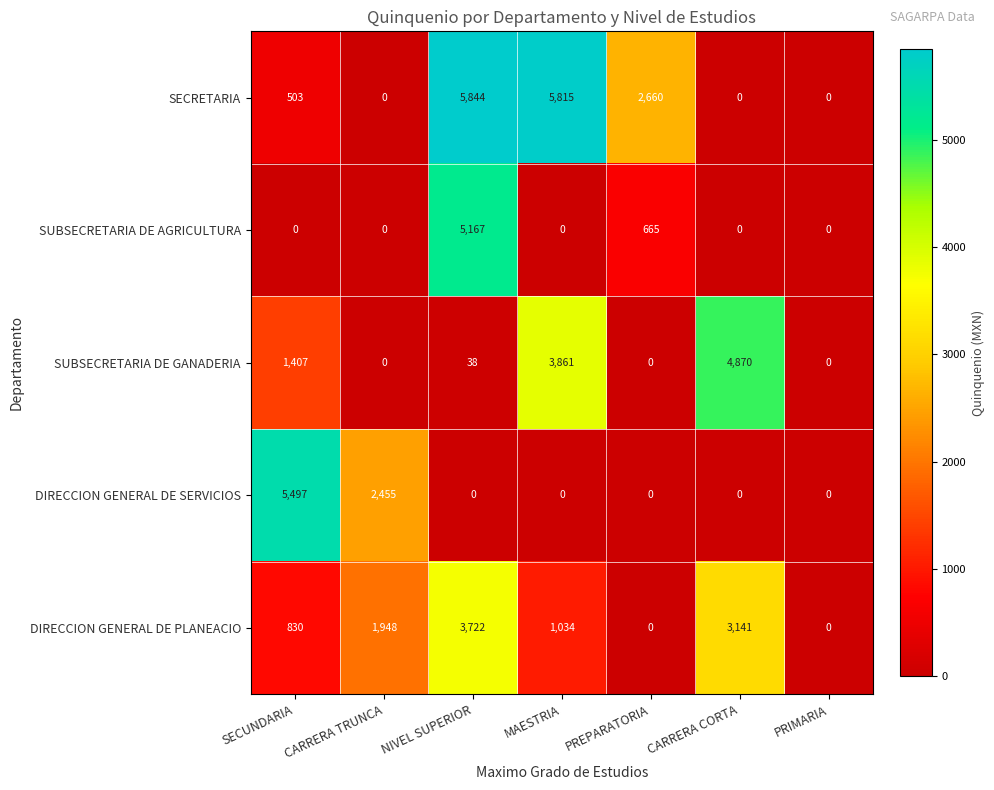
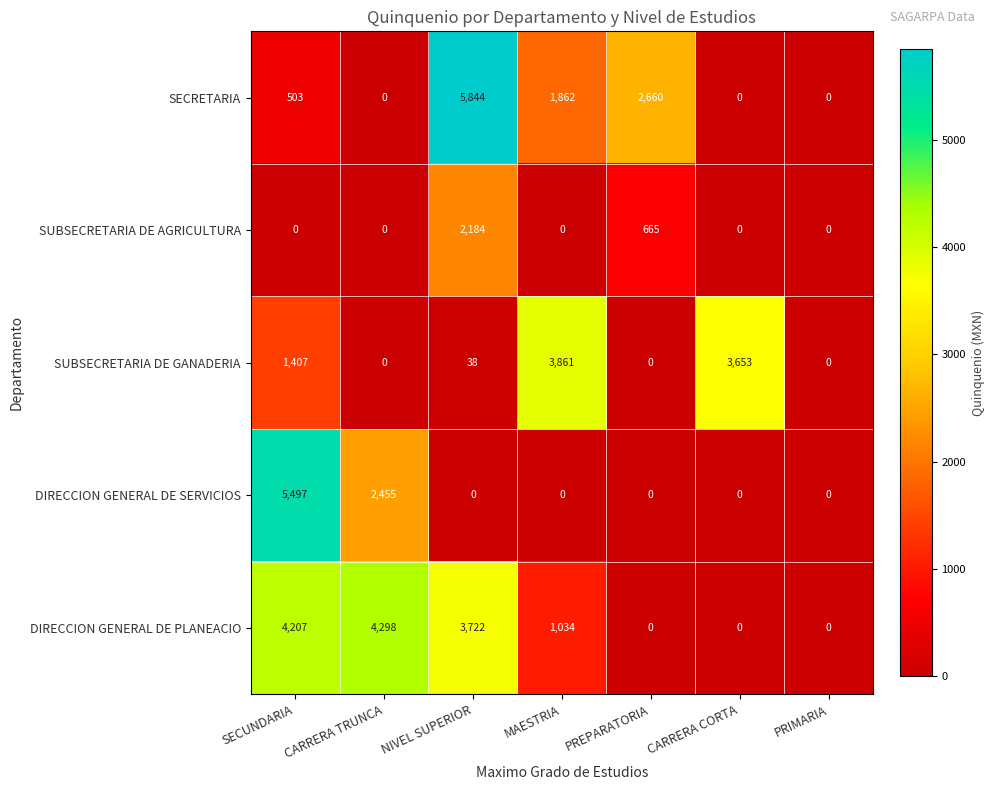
  {
    "SECRETARIA": {
      "SECUNDARIA": "503",
      "CARRERA TRUNCA": "0",
      "NIVEL SUPERIOR": "5,844",
-     "MAESTRIA": "5,815",
+     "MAESTRIA": "1,862",
      "PREPARATORIA": "2,660",
      "CARRERA CORTA": "0",
      "PRIMARIA": "0"
    },
    "SUBSECRETARIA DE AGRICULTURA": {
      "SECUNDARIA": "0",
      "CARRERA TRUNCA": "0",
-     "NIVEL SUPERIOR": "5,167",
+     "NIVEL SUPERIOR": "2,184",
      "MAESTRIA": "0",
      "PREPARATORIA": "665",
      "CARRERA CORTA": "0",
      "PRIMARIA": "0"
    },
    "SUBSECRETARIA DE GANADERIA": {
      "SECUNDARIA": "1,407",
      "CARRERA TRUNCA": "0",
      "NIVEL SUPERIOR": "38",
      "MAESTRIA": "3,861",
      "PREPARATORIA": "0",
-     "CARRERA CORTA": "4,870",
+     "CARRERA CORTA": "3,653",
      "PRIMARIA": "0"
    },
    "DIRECCION GENERAL DE SERVICIOS": {
      "SECUNDARIA": "5,497",
      "CARRERA TRUNCA": "2,455",
      "NIVEL SUPERIOR": "0",
      "MAESTRIA": "0",
      "PREPARATORIA": "0",
      "CARRERA CORTA": "0",
      "PRIMARIA": "0"
    },
    "DIRECCION GENERAL DE PLANEACIO": {
-     "SECUNDARIA": "830",
-     "CARRERA TRUNCA": "1,948",
+     "SECUNDARIA": "4,207",
+     "CARRERA TRUNCA": "4,298",
      "NIVEL SUPERIOR": "3,722",
      "MAESTRIA": "1,034",
      "PREPARATORIA": "0",
-     "CARRERA CORTA": "3,141",
+     "CARRERA CORTA": "0",
      "PRIMARIA": "0"
    }
  }
